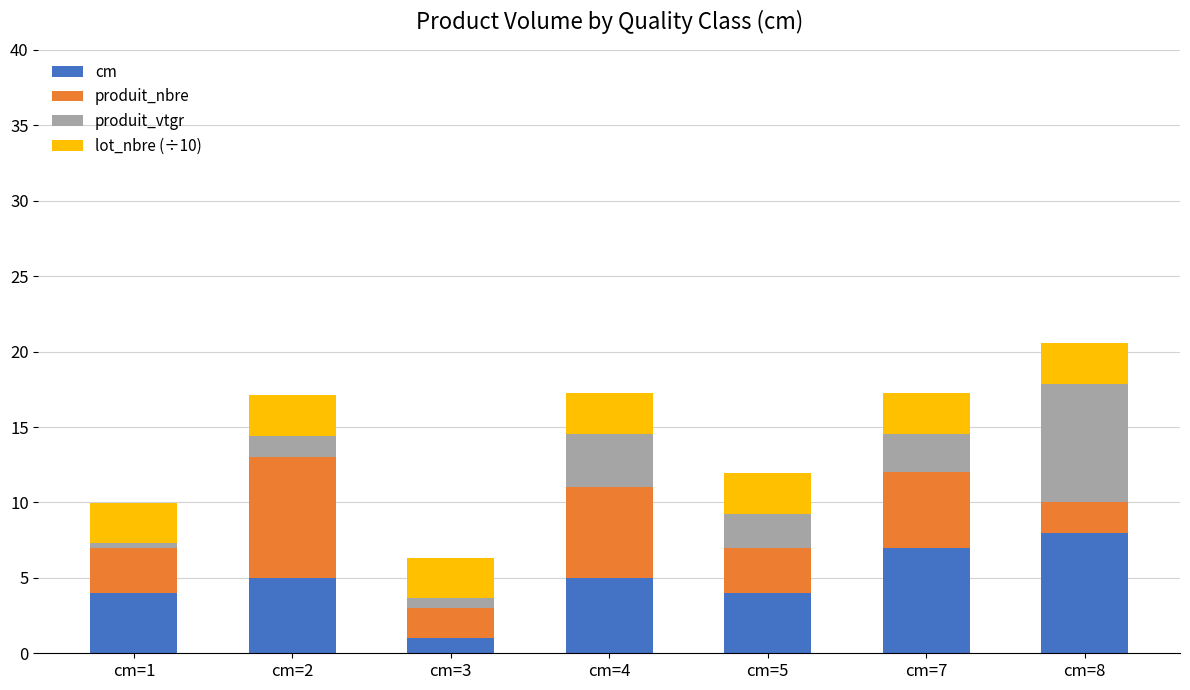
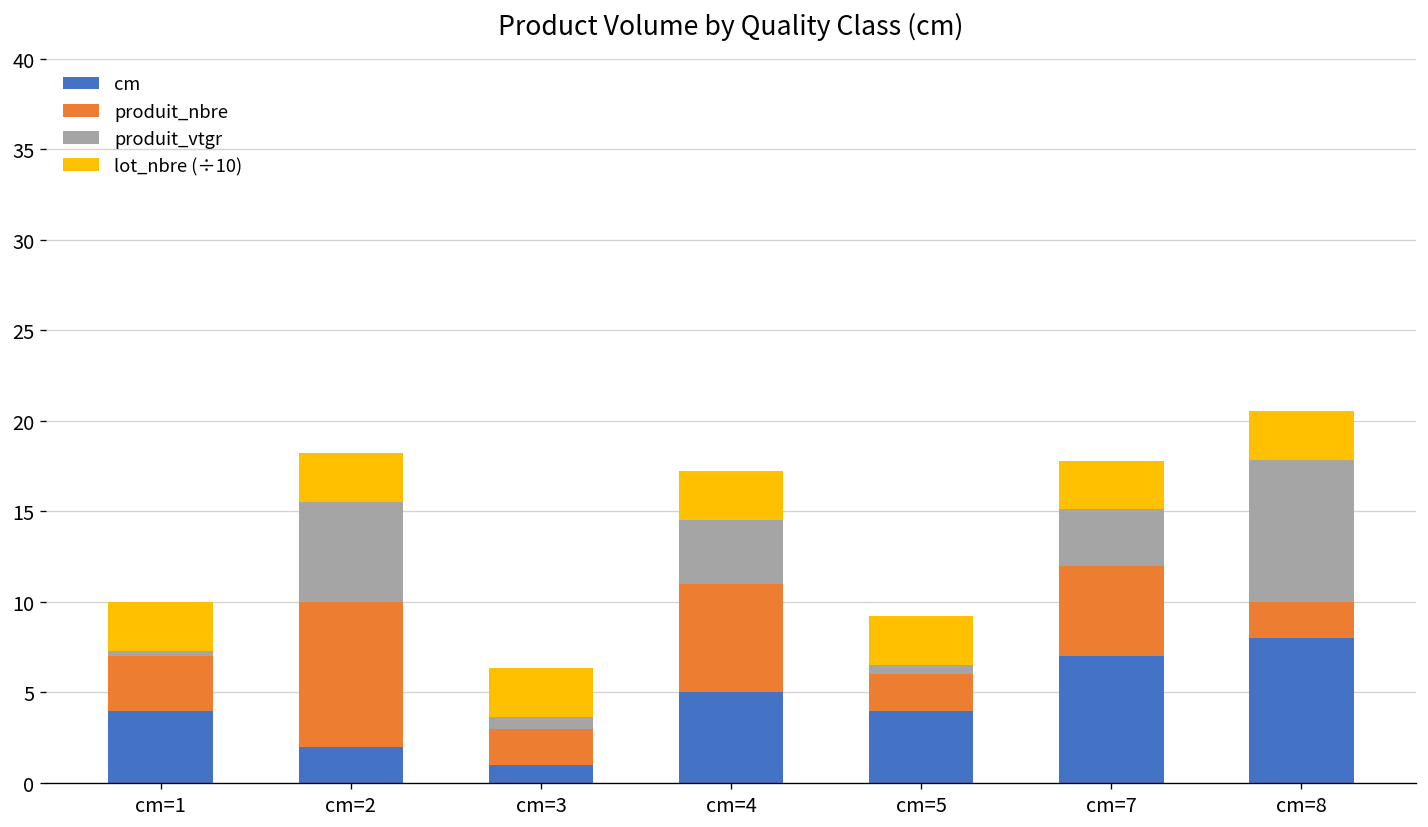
  {
    "cm": {
      "cm=1": 4,
-     "cm=2": 5,
+     "cm=2": 2,
      "cm=3": 1,
      "cm=4": 5,
      "cm=5": 4,
      "cm=7": 7,
      "cm=8": 8
    },
    "produit_nbre": {
      "cm=1": 3,
      "cm=2": 8,
      "cm=3": 2,
      "cm=4": 6,
-     "cm=5": 3,
+     "cm=5": 2,
      "cm=7": 5,
      "cm=8": 2
    },
    "produit_vtgr": {
      "cm=1": 0.3,
-     "cm=2": 1.4,
+     "cm=2": 5.5,
      "cm=3": 0.6,
      "cm=4": 3.5,
-     "cm=5": 2.2,
-     "cm=7": 2.5,
+     "cm=5": 0.5,
+     "cm=7": 3.1,
      "cm=8": 7.9
    },
    "lot_nbre (÷10)": {
      "cm=1": 2.7,
      "cm=2": 2.7,
      "cm=3": 2.7,
      "cm=4": 2.7,
      "cm=5": 2.7,
      "cm=7": 2.7,
      "cm=8": 2.7
    }
  }
